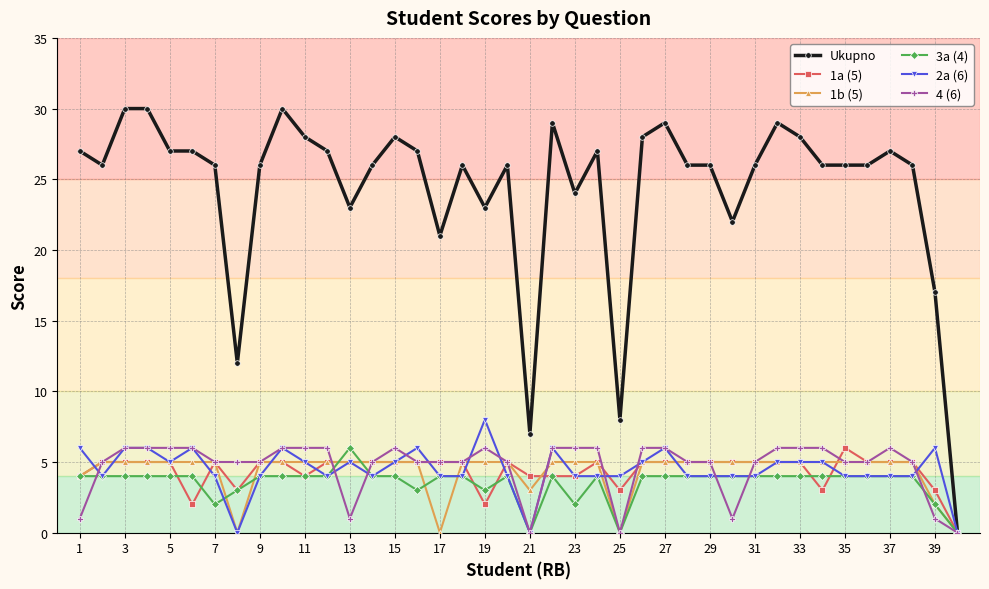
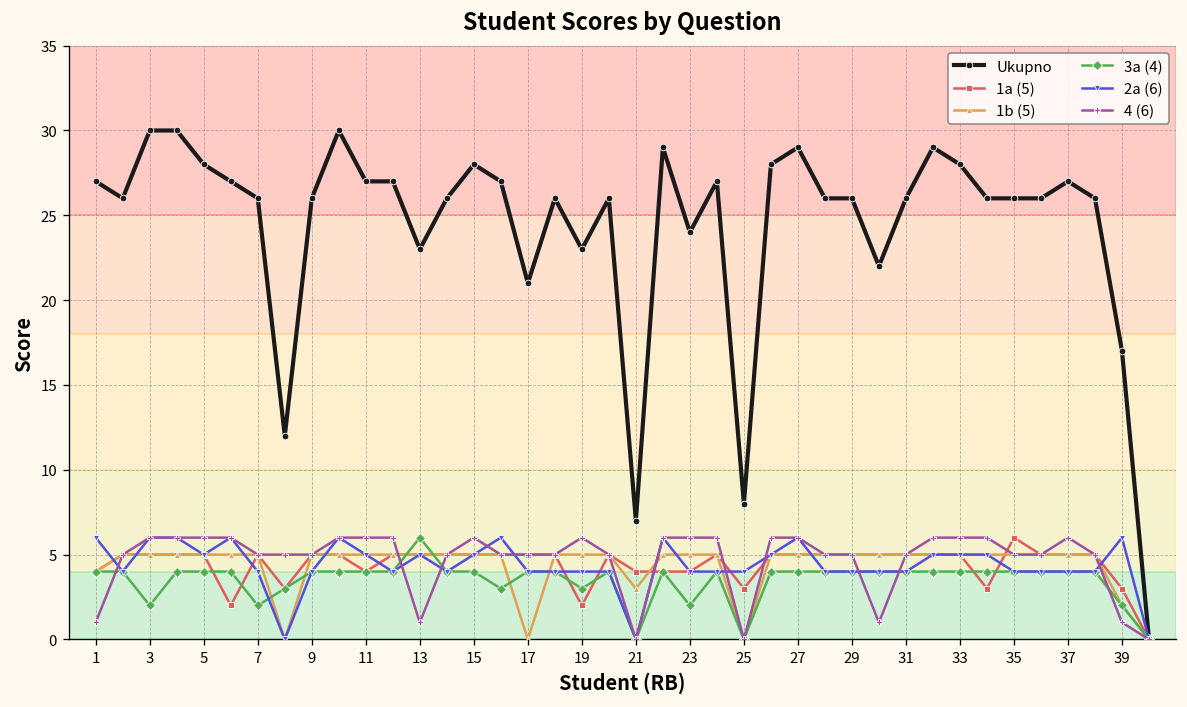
  {
    "Ukupno": {
      "1": 27,
      "3": 30,
-     "5": 27,
+     "5": 28,
      "7": 26,
      "9": 26,
-     "11": 28,
+     "11": 27,
      "13": 23,
      "15": 28,
      "17": 21,
      "19": 23,
      "21": 7,
      "23": 24,
      "25": 8,
      "27": 29,
      "29": 26,
      "31": 26,
      "33": 28,
      "35": 26,
      "37": 27,
      "39": 17
    },
    "1a (5)": {
      "19": 2,
      "21": 4,
      "25": 3,
      "35": 6,
      "39": 3
    },
    "1b (5)": {
      "17": 0,
      "19": 5,
      "21": 3,
      "23": 5
    },
    "3a (4)": {
-     "3": 4,
+     "3": 2,
      "5": 4,
      "7": 2,
      "13": 6,
      "15": 4,
      "19": 3,
      "23": 2,
      "27": 4,
      "33": 4
    },
    "2a (6)": {
      "1": 6,
      "7": 4,
-     "19": 8,
+     "19": 4,
      "25": 4,
      "39": 6
    },
    "4 (6)": {
      "1": 1,
      "5": 6,
      "11": 6,
      "13": 1,
      "15": 6,
      "19": 6,
      "23": 6,
      "33": 6,
      "37": 6,
      "39": 1
    }
  }
